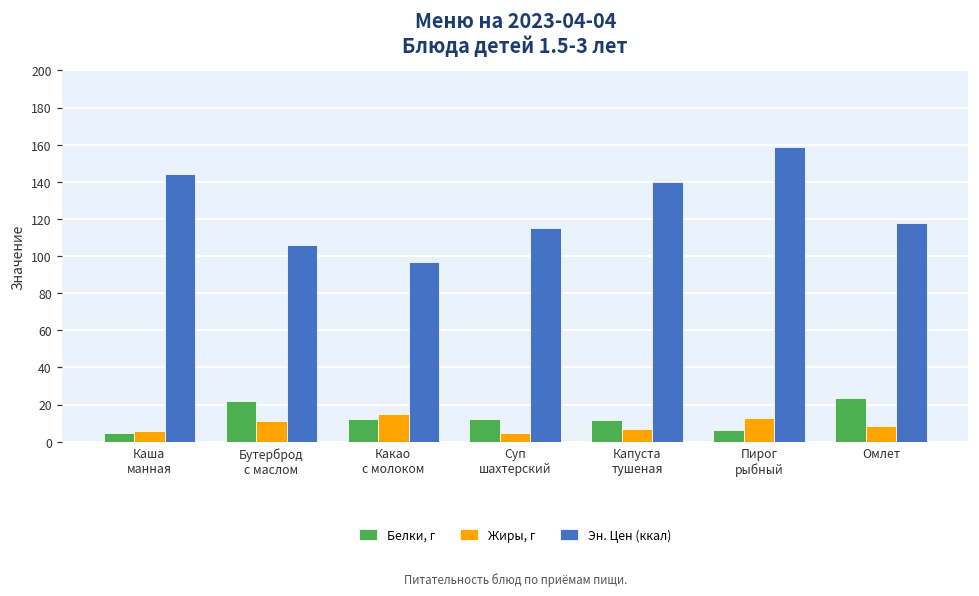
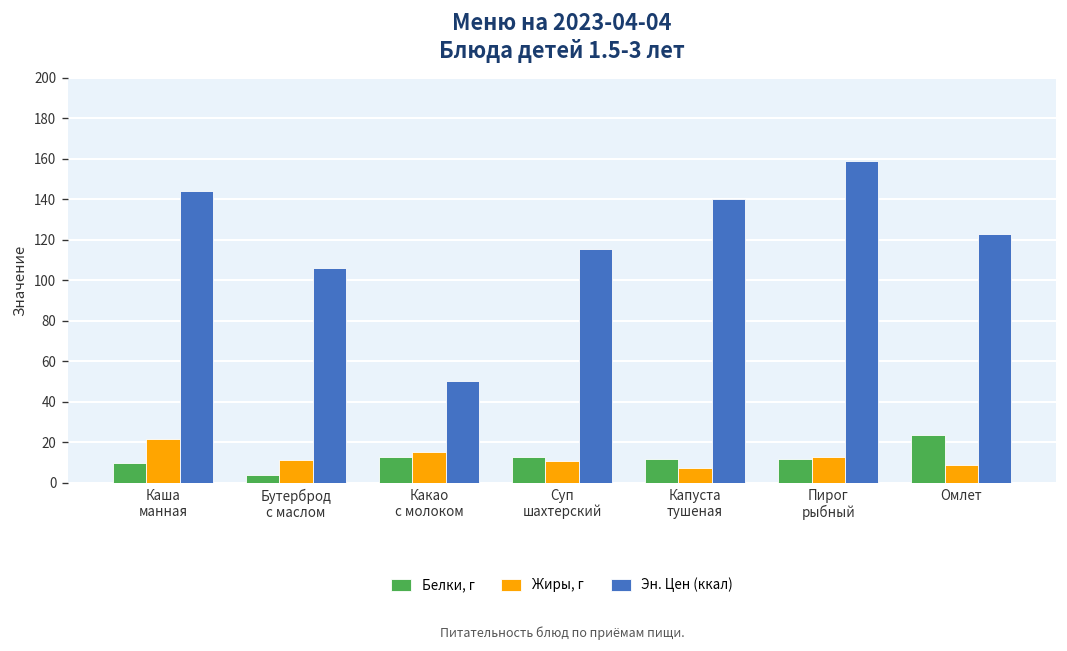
  {
    "Белки, г": {
-     "Каша манная": 5,
-     "Бутерброд с маслом": 22,
+     "Каша манная": 10,
+     "Бутерброд с маслом": 4,
      "Какао с молоком": 12,
      "Суп шахтерский": 12,
      "Капуста тушеная": 12,
-     "Пирог рыбный": 6,
+     "Пирог рыбный": 12,
      "Омлет": 23
    },
    "Жиры, г": {
-     "Каша манная": 6,
+     "Каша манная": 22,
      "Бутерброд с маслом": 11,
      "Какао с молоком": 15,
-     "Суп шахтерский": 5,
+     "Суп шахтерский": 11,
      "Капуста тушеная": 7,
      "Пирог рыбный": 13,
      "Омлет": 9
    },
    "Эн. Цен (ккал)": {
      "Каша манная": 144,
      "Бутерброд с маслом": 106,
-     "Какао с молоком": 97,
+     "Какао с молоком": 50,
      "Суп шахтерский": 115,
      "Капуста тушеная": 140,
      "Пирог рыбный": 159,
-     "Омлет": 118
+     "Омлет": 123
    }
  }
